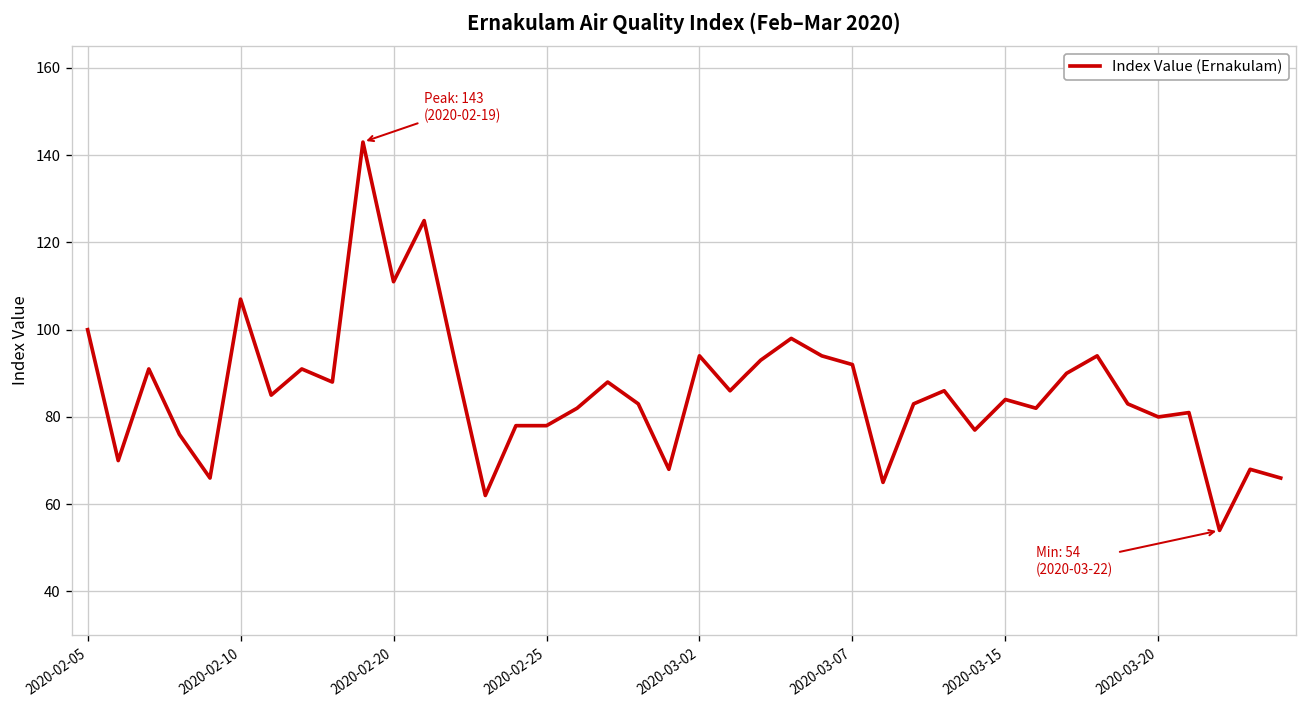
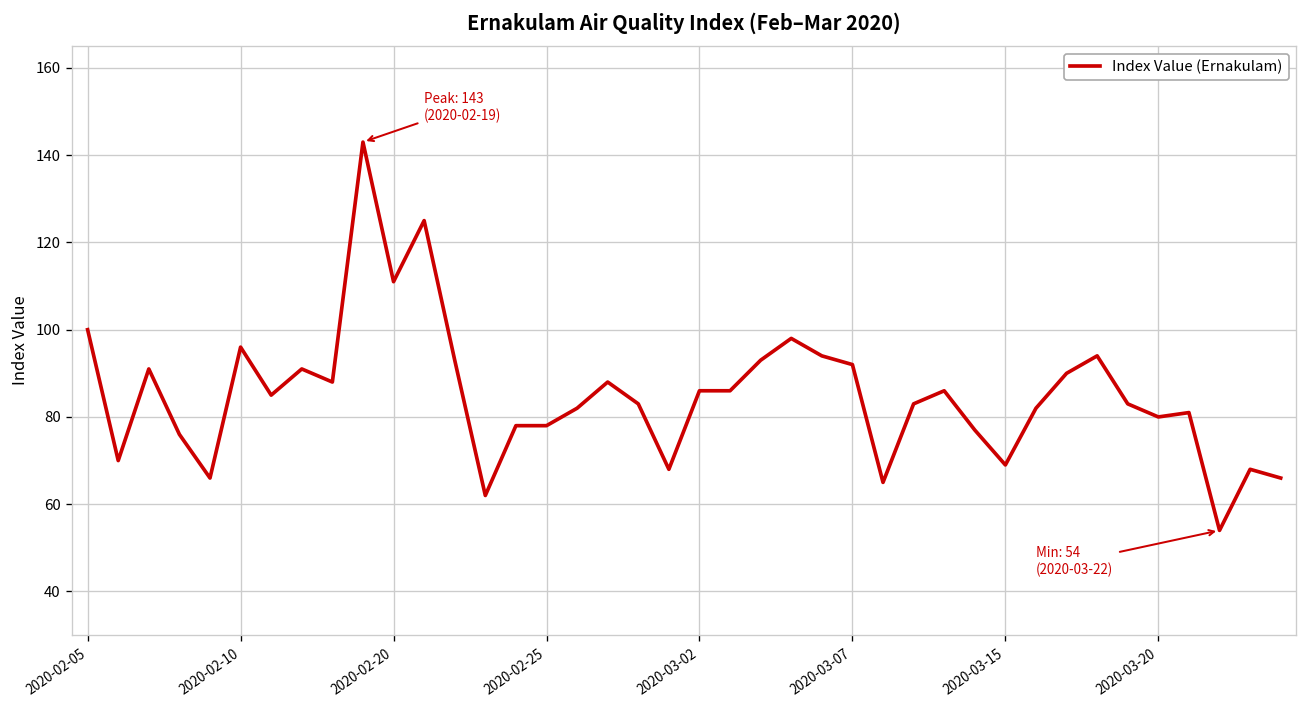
  {
    "2020-02-05": 100,
-   "2020-02-10": 107,
+   "2020-02-10": 96,
    "2020-02-20": 111,
    "2020-02-25": 78,
-   "2020-03-02": 94,
+   "2020-03-02": 86,
    "2020-03-07": 92,
-   "2020-03-15": 84,
+   "2020-03-15": 69,
    "2020-03-20": 80
  }
